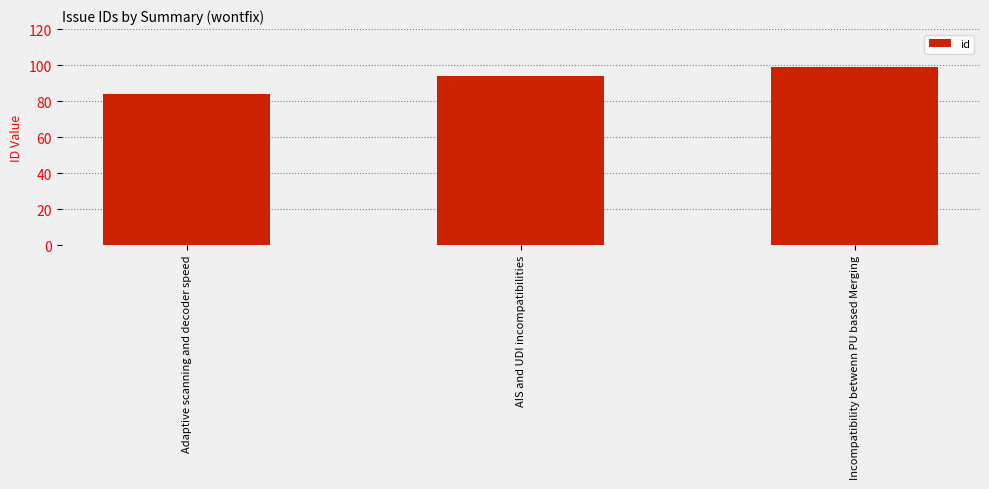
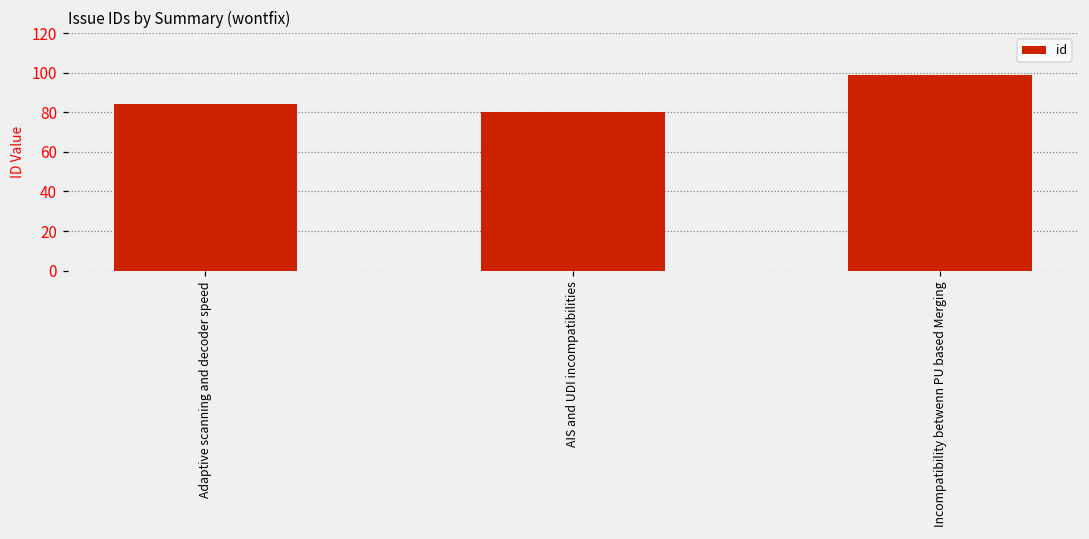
  {
    "Adaptive scanning and decoder speed": 84,
-   "AIS and UDI incompatibilities": 94,
+   "AIS and UDI incompatibilities": 80,
    "Incompatibility betwenn PU based Merging": 99
  }
